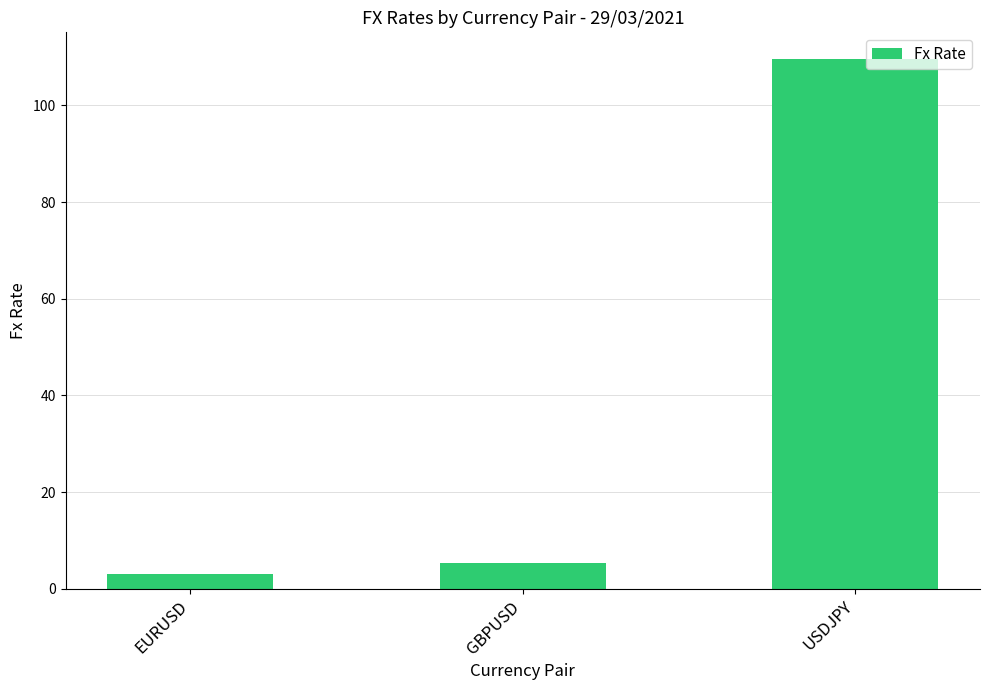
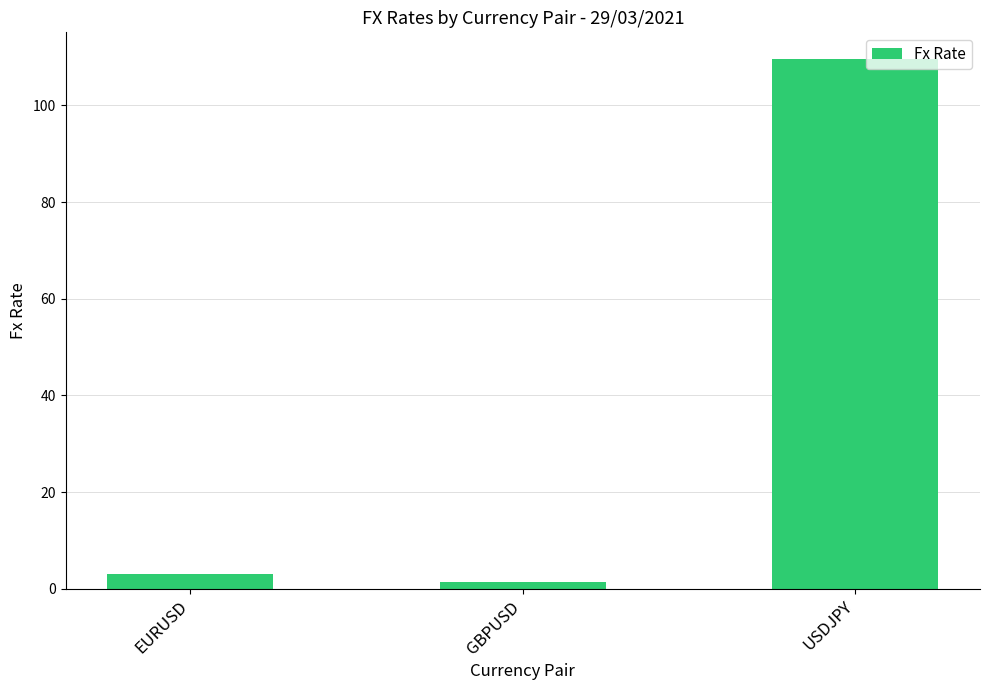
  {
    "EURUSD": 3,
-   "GBPUSD": 5,
+   "GBPUSD": 1,
    "USDJPY": 110
  }
